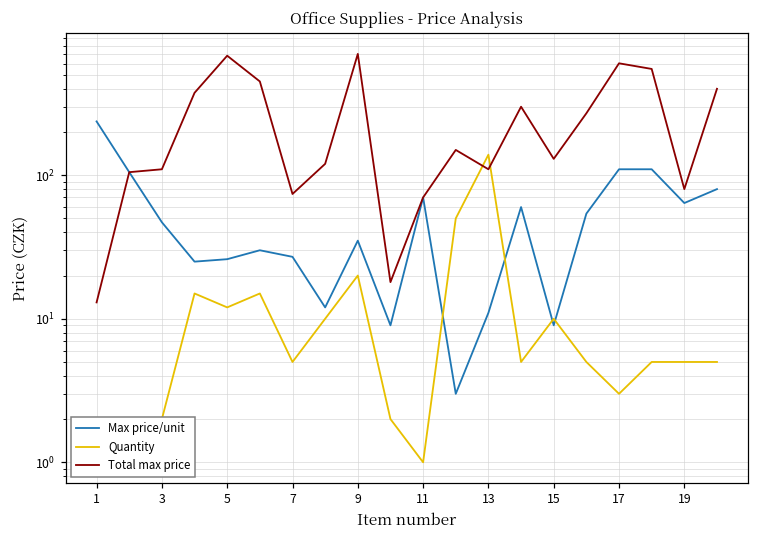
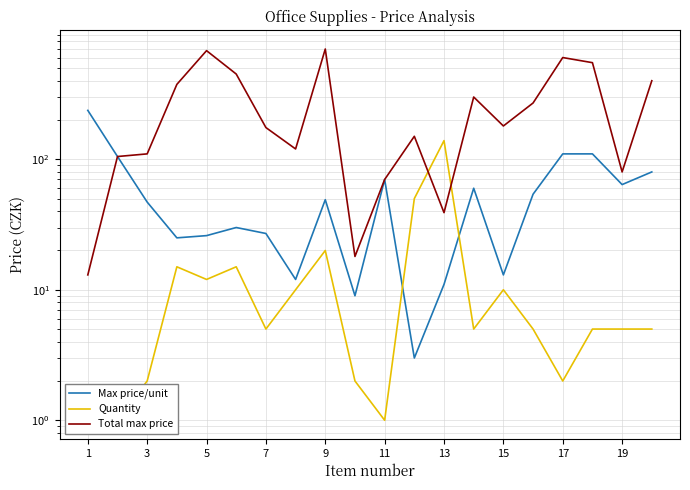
  {
    "Max price/unit": {
      "1": 240,
      "3": 47,
      "5": 26,
      "7": 27,
-     "9": 35,
+     "9": 49,
      "13": 11,
-     "15": 9,
+     "15": 13,
      "17": 110,
      "19": 60
    },
    "Quantity": {
      "3": 2,
      "5": 12,
      "7": 5,
      "9": 20,
      "11": 1,
      "13": 140,
      "15": 10,
-     "17": 3,
+     "17": 2,
      "19": 5
    },
    "Total max price": {
      "1": 13,
      "3": 110,
      "5": 700,
-     "7": 70,
+     "7": 180,
      "9": 700,
-     "13": 110,
-     "15": 130,
+     "13": 39,
+     "15": 180,
      "17": 600,
      "19": 80
    }
  }
